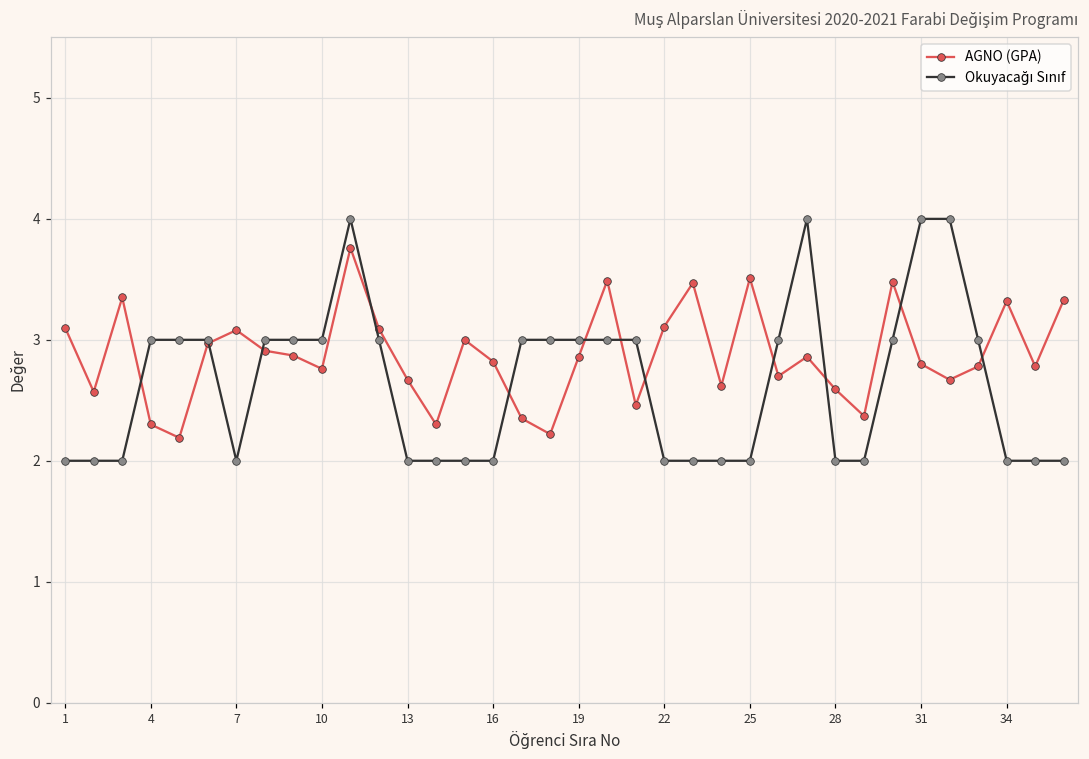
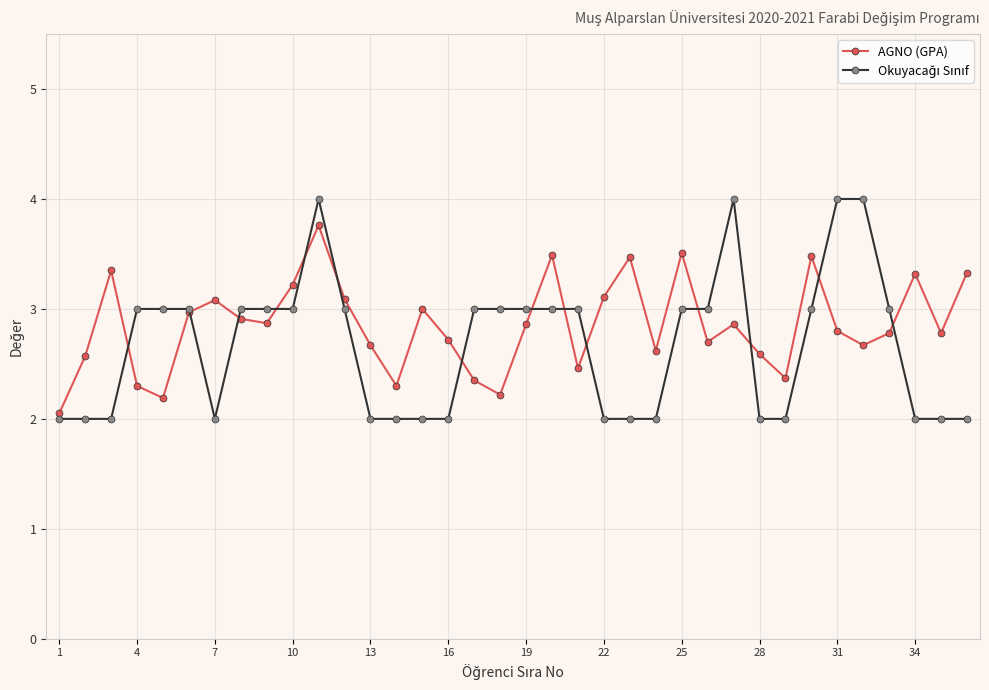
  {
    "AGNO (GPA)": {
-     "1": 3.10,
+     "1": 2.05,
      "4": 2.30,
      "7": 3.08,
-     "10": 2.76,
+     "10": 3.22,
      "13": 2.67,
-     "16": 2.82,
+     "16": 2.72,
      "19": 2.86,
      "22": 3.11,
      "25": 3.51,
      "28": 2.59,
      "31": 2.80,
      "34": 3.32
    },
    "Okuyacağı Sınıf": {
      "1": 2,
      "4": 3,
      "7": 2,
      "10": 3,
      "13": 2,
      "16": 2,
      "19": 3,
      "22": 2,
-     "25": 2,
+     "25": 3,
      "28": 2,
      "31": 4,
      "34": 2
    }
  }
